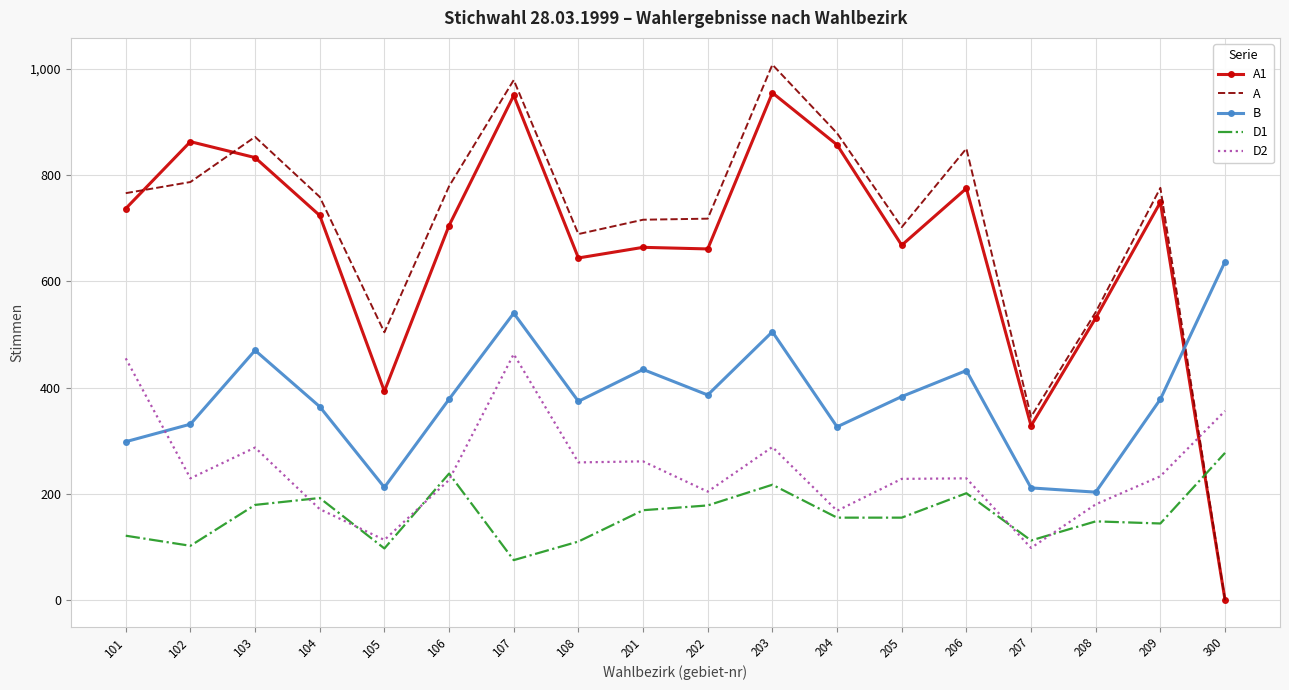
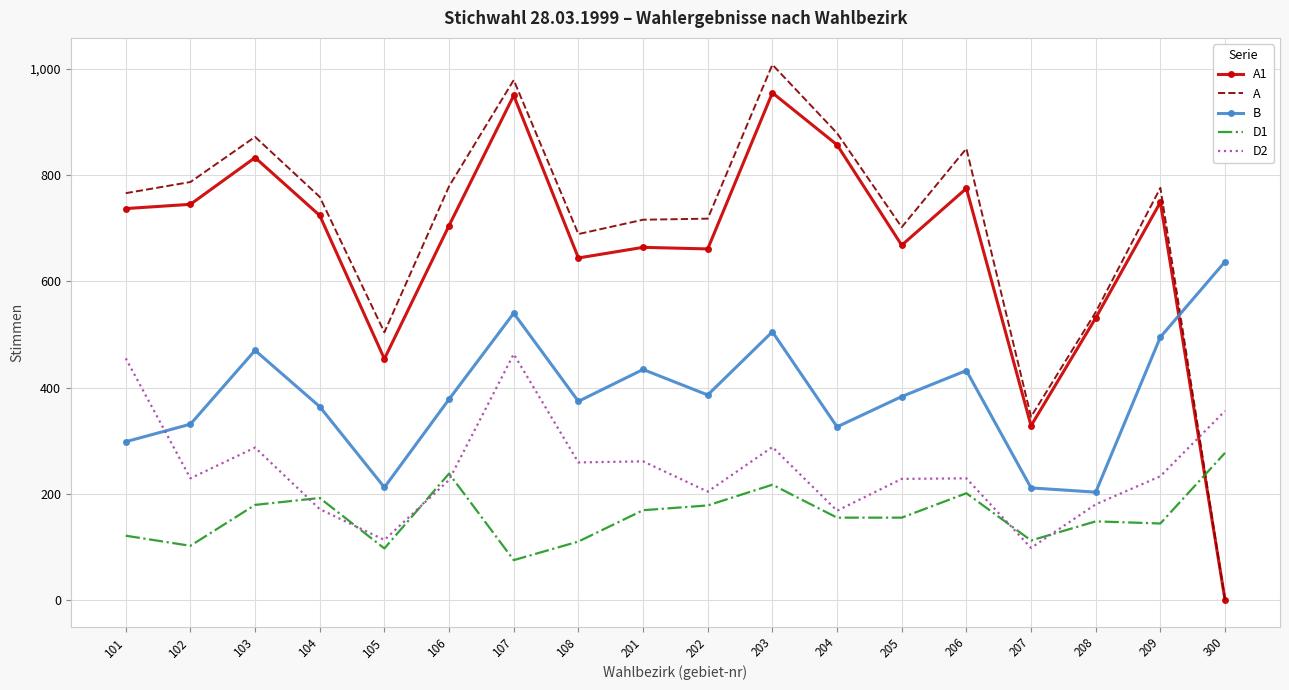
  {
    "A1": {
      "101": "740",
-     "102": "860",
+     "102": "750",
      "103": "830",
      "104": "720",
-     "105": "390",
+     "105": "450",
      "106": "710",
      "107": "950",
      "108": "640",
      "201": "660",
      "202": "660",
      "203": "960",
      "204": "860",
      "205": "670",
      "206": "780",
      "207": "330",
      "208": "530",
      "209": "750"
    },
    "A": {
      "101": "770",
      "102": "790",
      "103": "870",
      "104": "760",
      "105": "500",
      "106": "780",
      "107": "980",
      "108": "690",
      "201": "720",
      "202": "720",
      "203": "1,010",
      "204": "880",
      "205": "700",
      "206": "850",
      "207": "350",
      "208": "540",
      "209": "780"
    },
    "B": {
      "101": "300",
      "102": "330",
      "103": "470",
      "104": "360",
      "105": "210",
      "106": "380",
      "107": "540",
      "108": "370",
      "201": "430",
      "202": "390",
      "203": "510",
      "204": "330",
      "205": "380",
      "206": "430",
      "207": "210",
      "208": "200",
-     "209": "380",
+     "209": "500",
      "300": "640"
    },
    "D1": {
      "101": "120",
      "102": "100",
      "103": "180",
      "104": "190",
      "105": "100",
      "106": "240",
      "107": "80",
      "108": "110",
      "201": "170",
      "202": "180",
      "203": "220",
      "204": "160",
      "205": "160",
      "206": "200",
      "207": "110",
      "208": "150",
      "209": "140",
      "300": "280"
    },
    "D2": {
      "101": "460",
      "102": "230",
      "103": "290",
      "104": "170",
      "105": "110",
      "106": "230",
      "107": "460",
      "108": "260",
      "201": "260",
      "202": "200",
      "203": "290",
      "204": "170",
      "205": "230",
      "206": "230",
      "207": "100",
      "208": "180",
      "209": "230",
      "300": "360"
    }
  }
